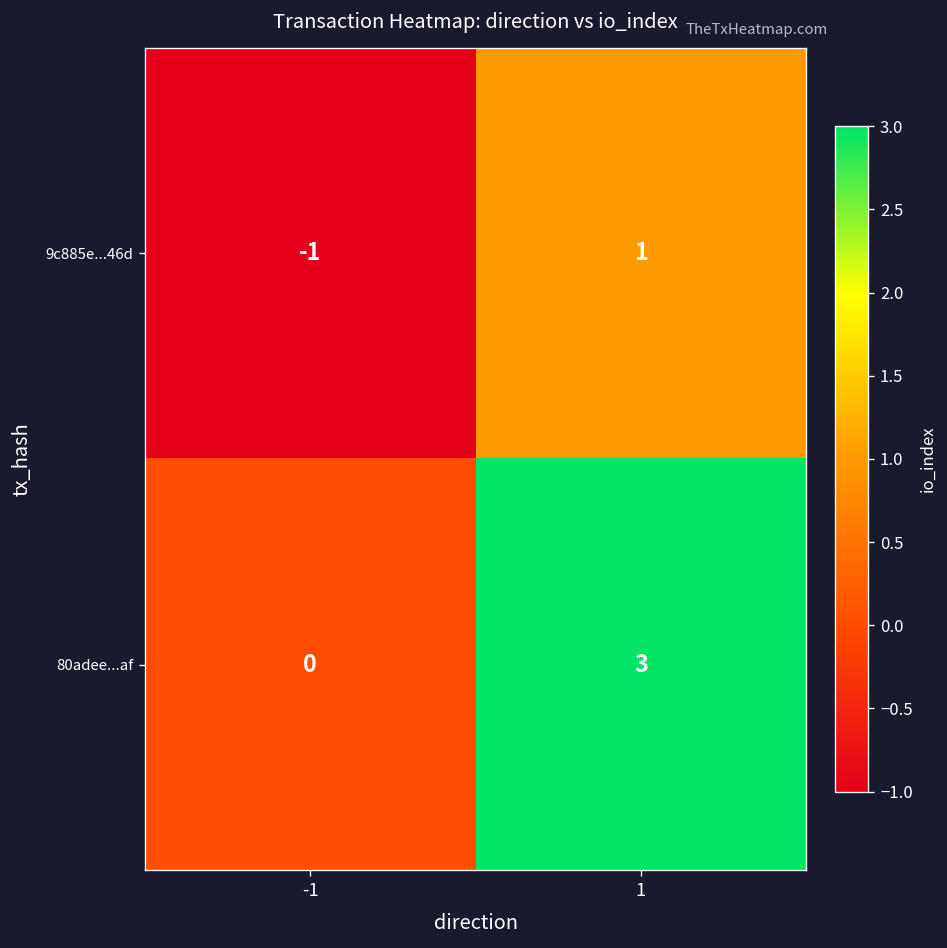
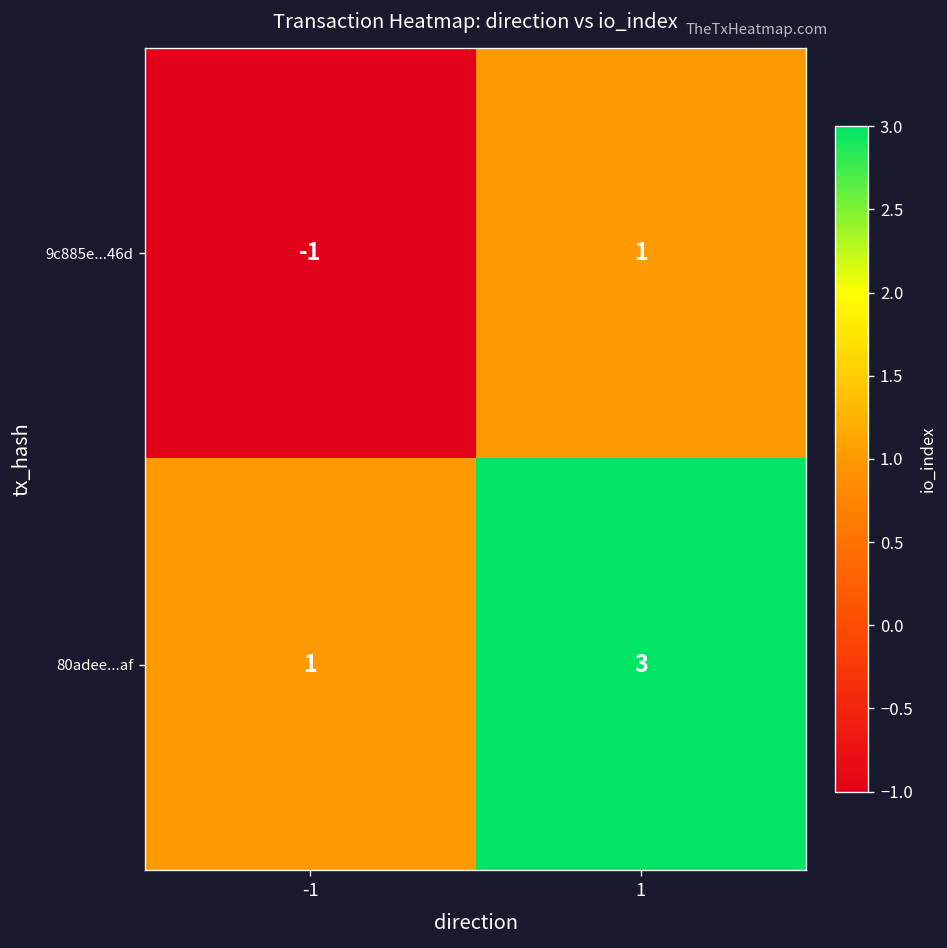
  {
    "9c885e...46d": {
      "-1": -1,
      "1": 1
    },
    "80adee...af": {
-     "-1": 0,
+     "-1": 1,
      "1": 3
    }
  }
